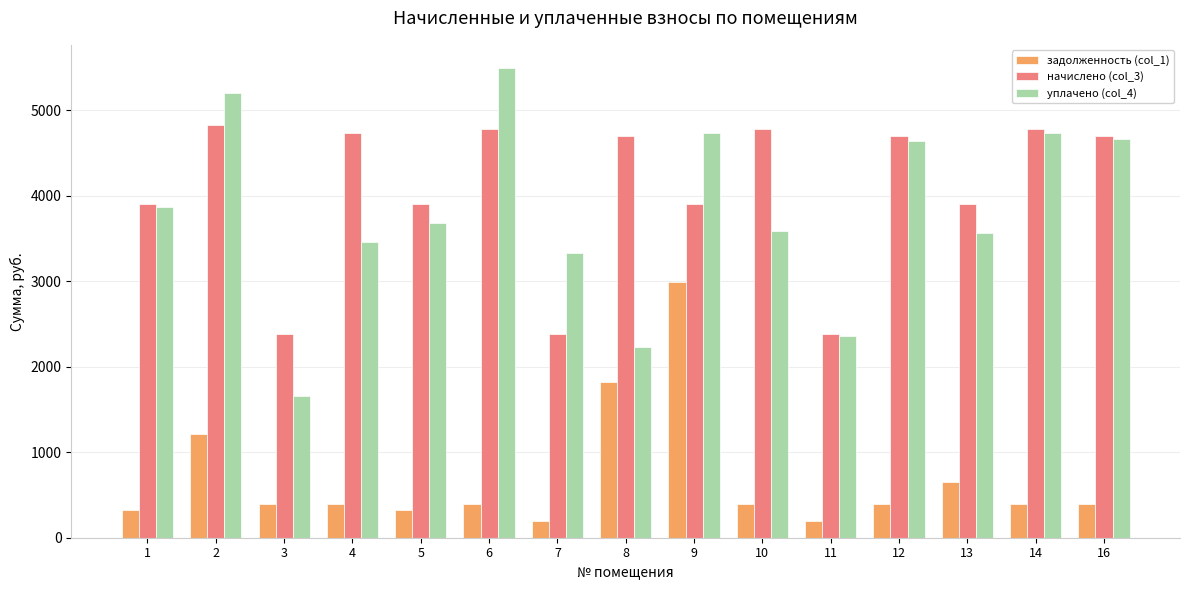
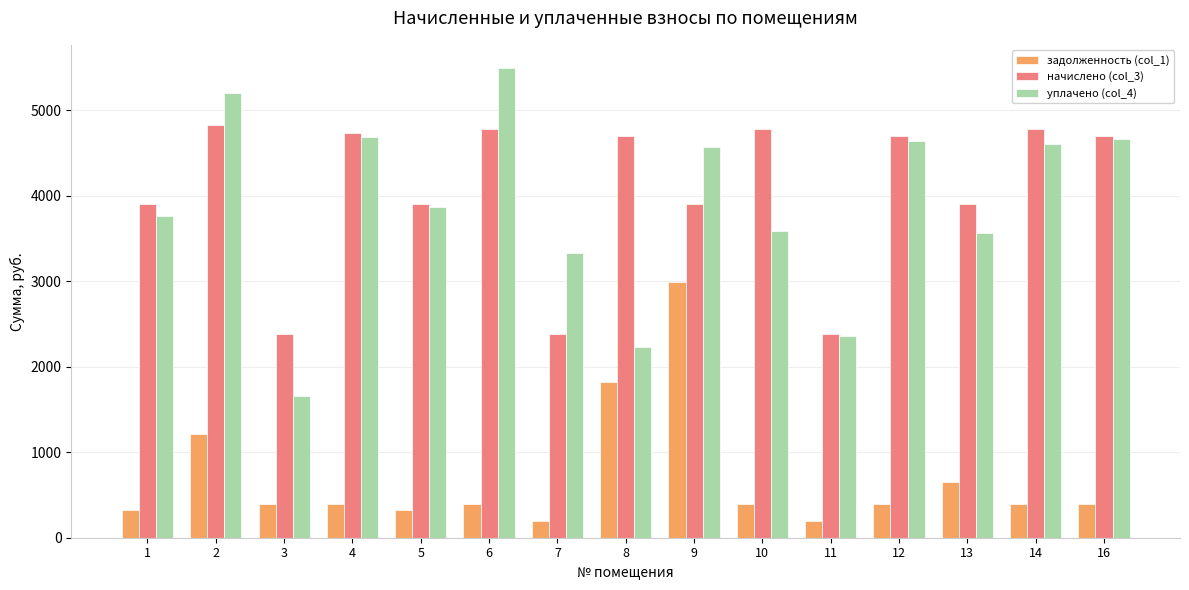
  {
    "уплачено (col_4)": {
-     "1": 3900,
+     "1": 3800,
      "2": 5200,
      "3": 1700,
-     "4": 3500,
-     "5": 3700,
+     "4": 4700,
+     "5": 3900,
      "6": 5500,
      "7": 3300,
      "8": 2200,
-     "9": 4700,
+     "9": 4600,
      "10": 3600,
      "11": 2400,
      "12": 4600,
      "13": 3600,
-     "14": 4700,
+     "14": 4600,
      "16": 4700
    }
  }
